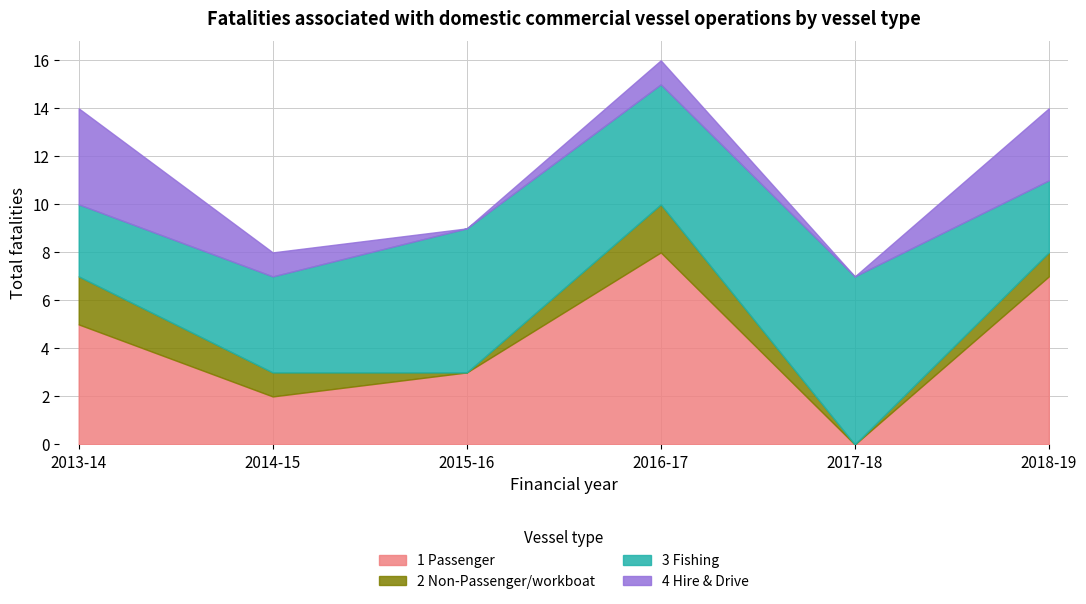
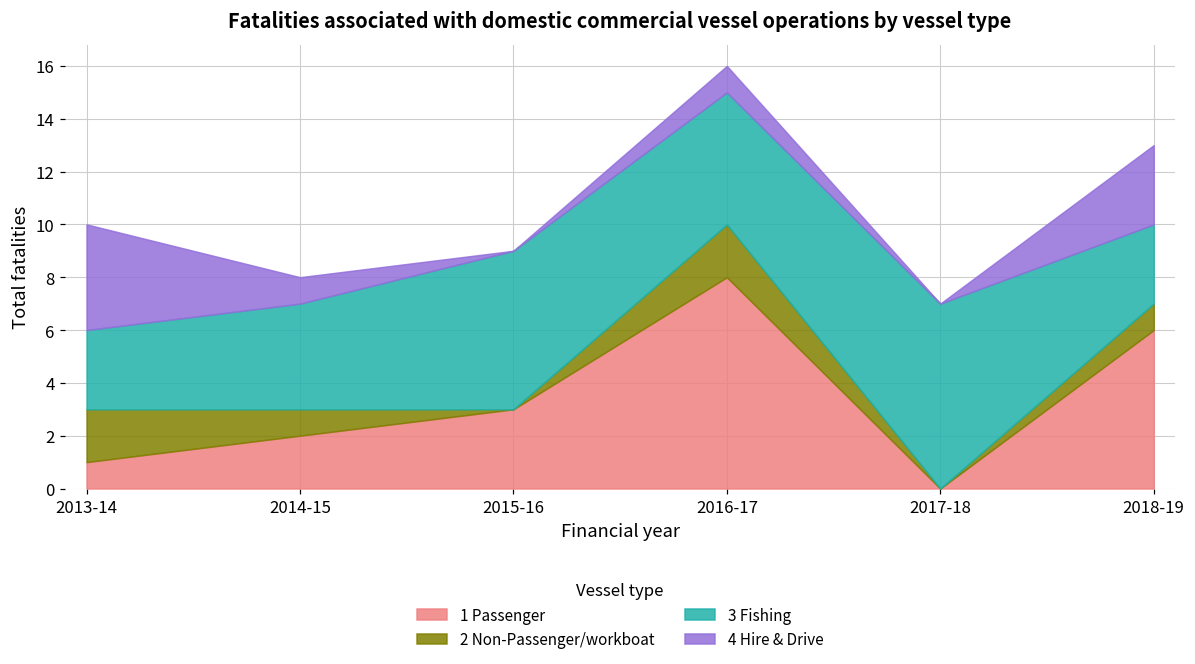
  {
    "1 Passenger": {
-     "2013-14": 5,
+     "2013-14": 1,
      "2014-15": 2,
      "2016-17": 8,
-     "2018-19": 7
+     "2018-19": 6
    },
    "2 Non-Passenger/workboat": {
      "2013-14": 2,
      "2014-15": 1,
      "2016-17": 2,
      "2018-19": 1
    },
    "3 Fishing": {
      "2013-14": 3,
      "2014-15": 4,
      "2016-17": 5,
      "2018-19": 3
    },
    "4 Hire & Drive": {
      "2013-14": 4,
      "2014-15": 1,
      "2016-17": 1,
      "2018-19": 3
    }
  }
